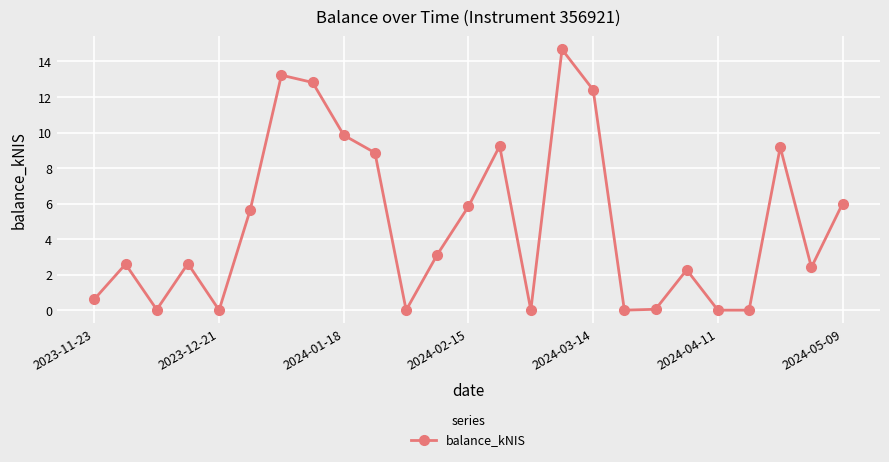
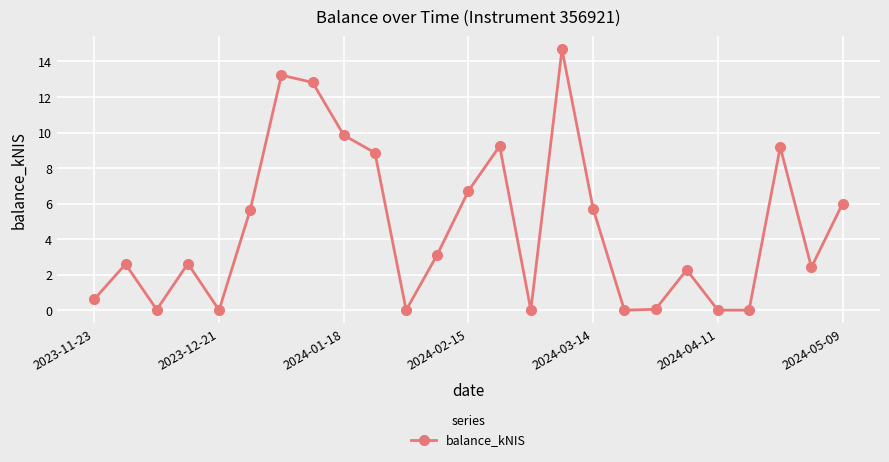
  {
    "2023-11-23": 0.6,
    "2023-12-21": 0.0,
    "2024-01-18": 9.9,
-   "2024-02-15": 5.8,
-   "2024-03-14": 12.4,
+   "2024-02-15": 6.7,
+   "2024-03-14": 5.7,
    "2024-04-11": 0.0,
    "2024-05-09": 6.0
  }
